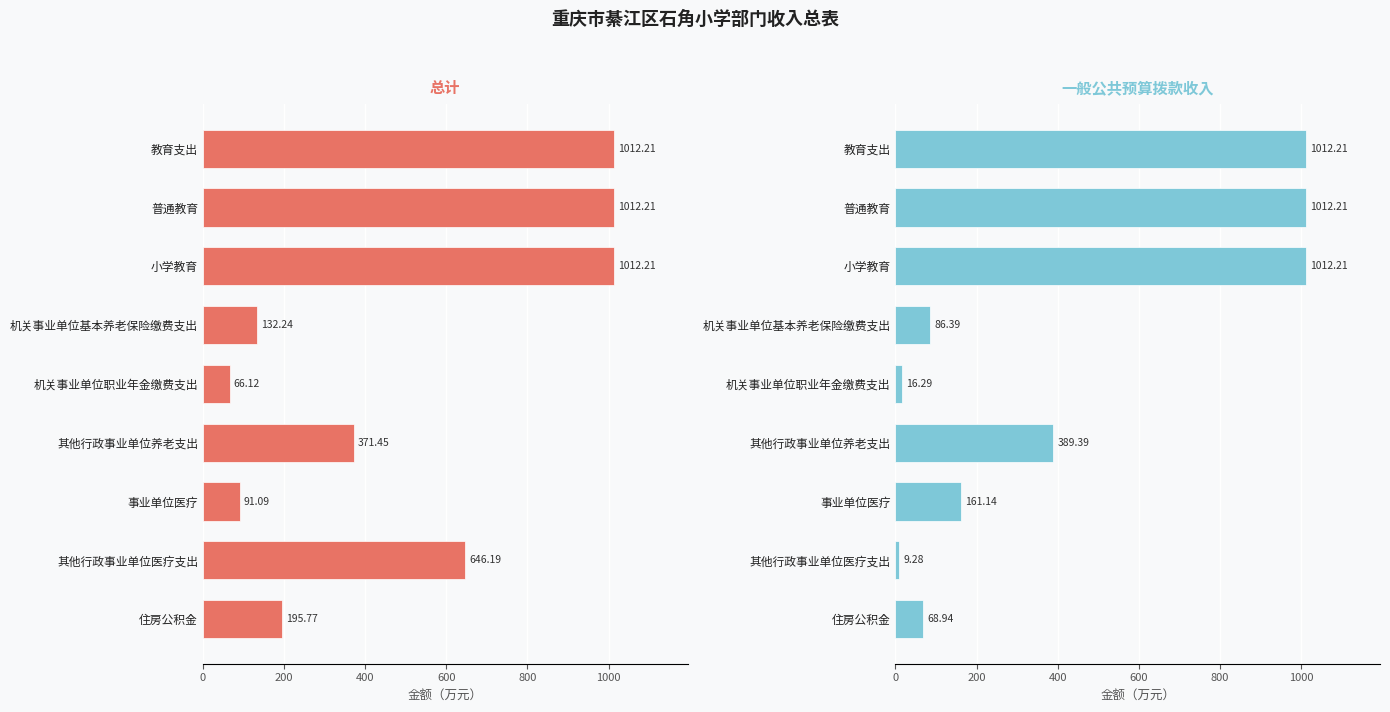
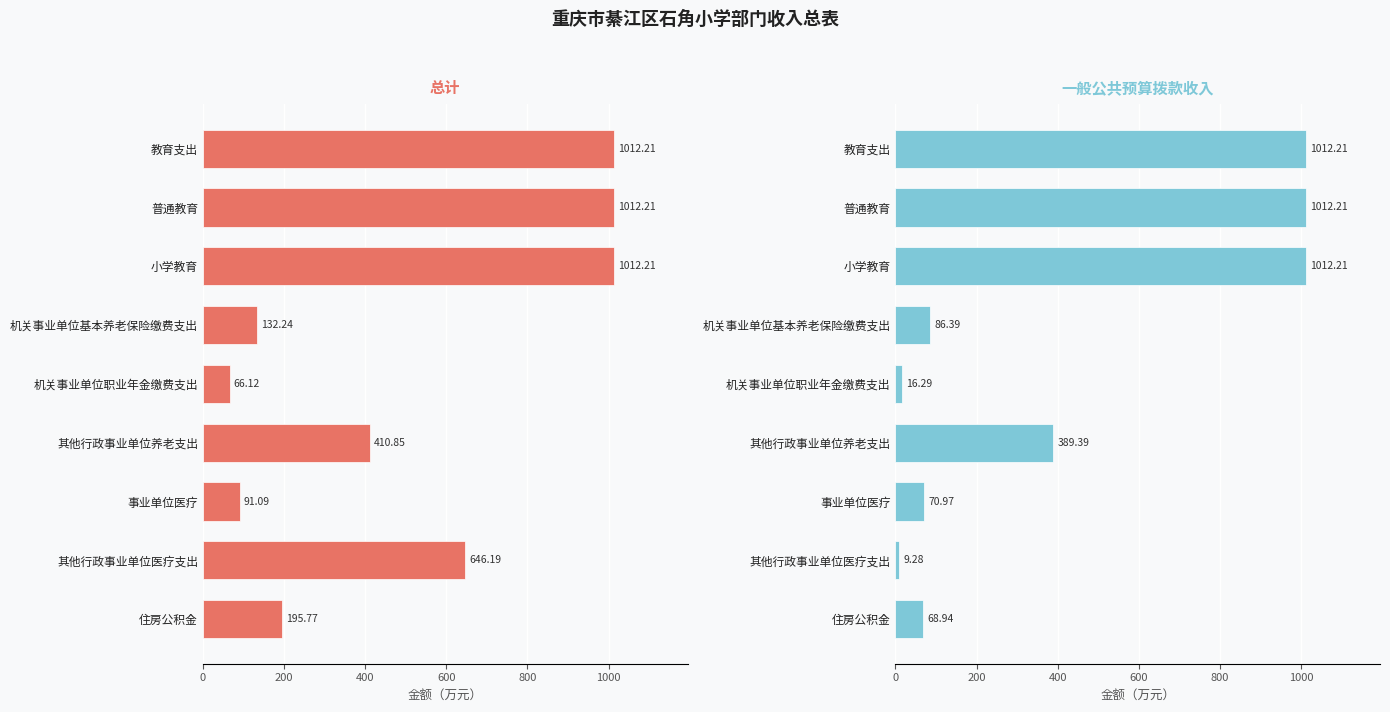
  {
    "总计": {
      "教育支出": 1012.21,
      "普通教育": 1012.21,
      "小学教育": 1012.21,
      "机关事业单位基本养老保险缴费支出": 132.24,
      "机关事业单位职业年金缴费支出": 66.12,
-     "其他行政事业单位养老支出": 371.45,
+     "其他行政事业单位养老支出": 410.85,
      "事业单位医疗": 91.09,
      "其他行政事业单位医疗支出": 646.19,
      "住房公积金": 195.77
    },
    "一般公共预算拨款收入": {
      "教育支出": 1012.21,
      "普通教育": 1012.21,
      "小学教育": 1012.21,
      "机关事业单位基本养老保险缴费支出": 86.39,
      "机关事业单位职业年金缴费支出": 16.29,
      "其他行政事业单位养老支出": 389.39,
-     "事业单位医疗": 161.14,
+     "事业单位医疗": 70.97,
      "其他行政事业单位医疗支出": 9.28,
      "住房公积金": 68.94
    }
  }
